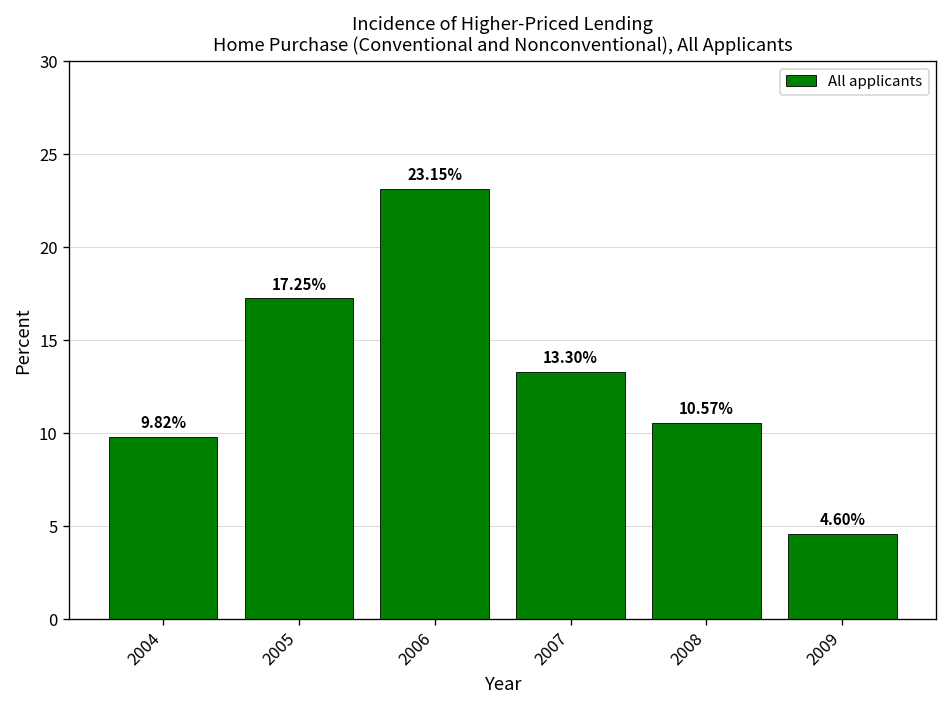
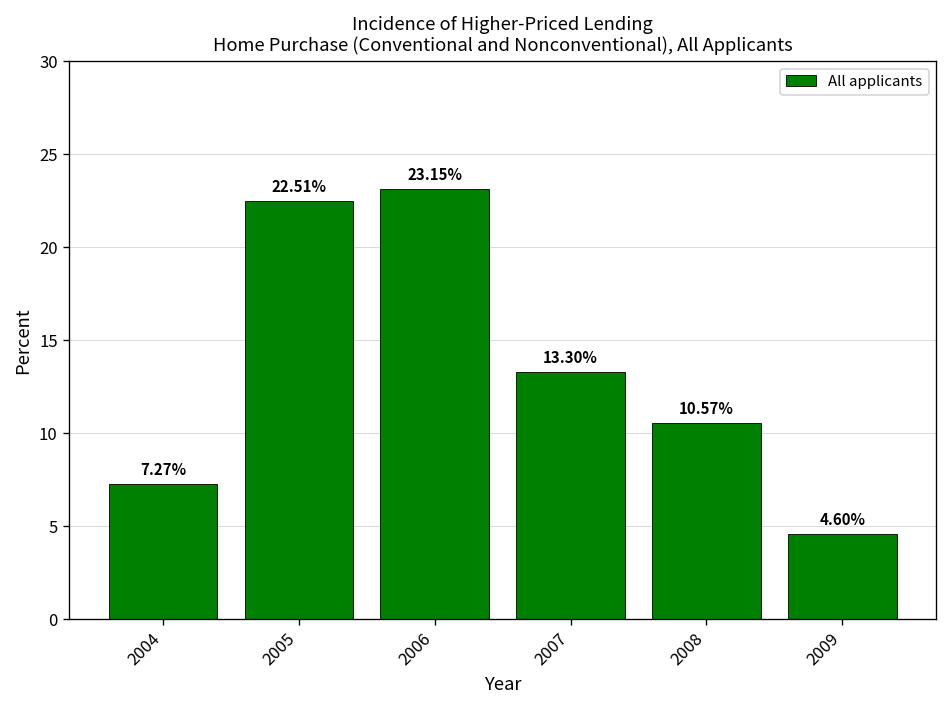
  {
-   "2004": "9.82%",
-   "2005": "17.25%",
+   "2004": "7.27%",
+   "2005": "22.51%",
    "2006": "23.15%",
    "2007": "13.30%",
    "2008": "10.57%",
    "2009": "4.60%"
  }
